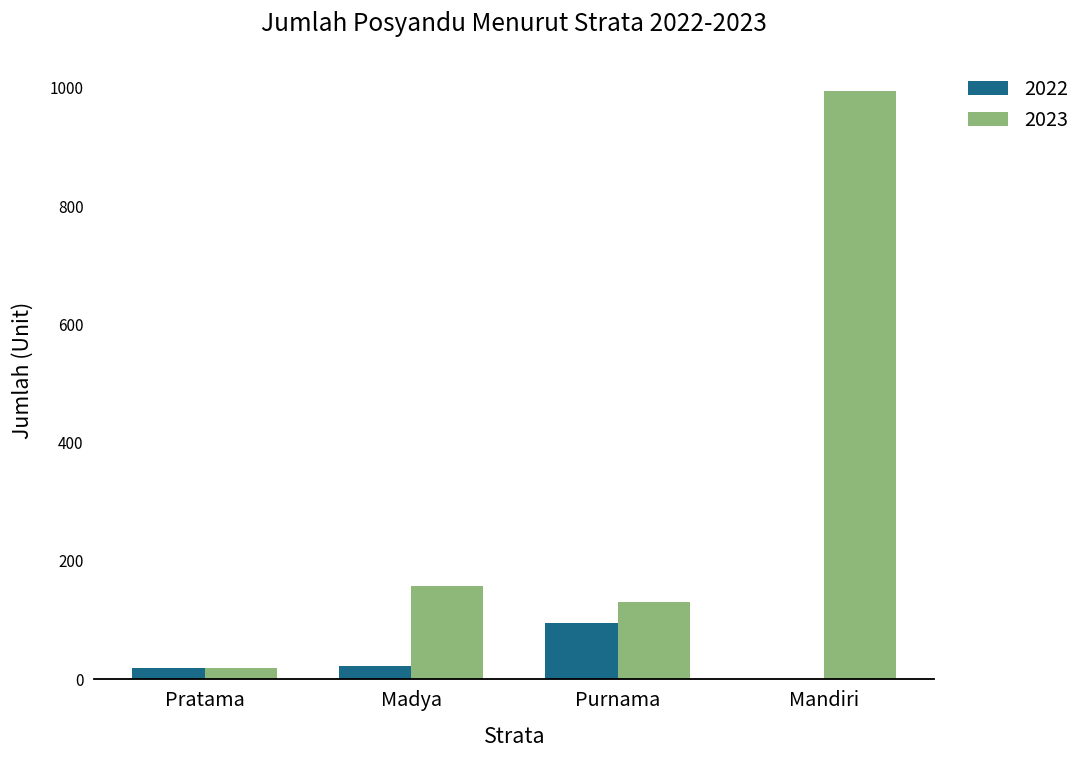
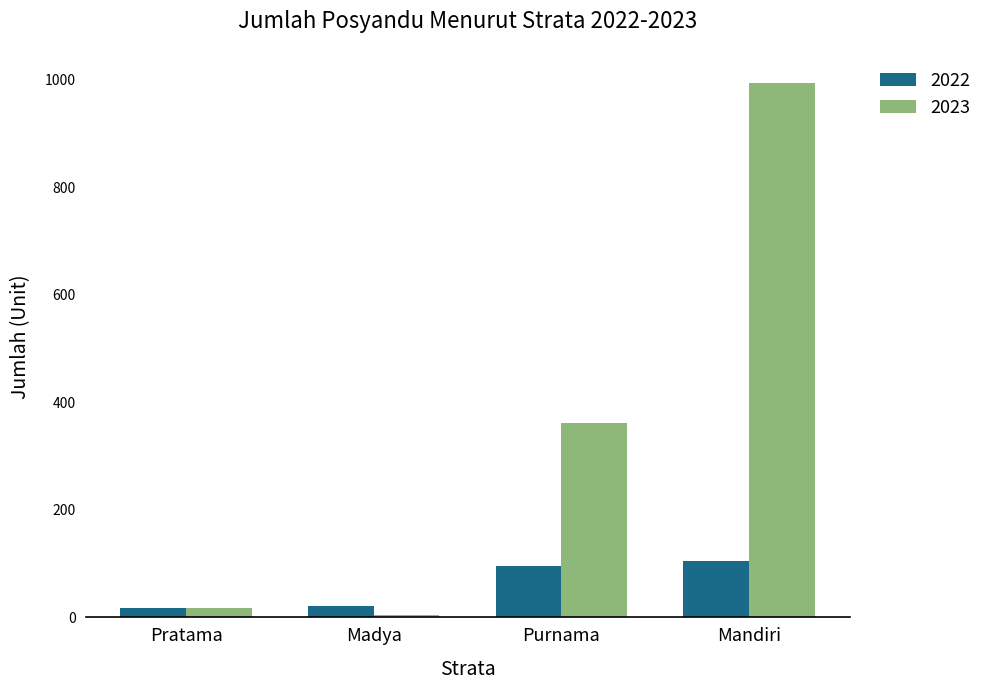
  {
    "2022": {
      "Pratama": 20,
      "Madya": 20,
      "Purnama": 100,
-     "Mandiri": 0
+     "Mandiri": 110
    },
    "2023": {
      "Pratama": 20,
-     "Madya": 160,
-     "Purnama": 130,
+     "Madya": 10,
+     "Purnama": 360,
      "Mandiri": 1000
    }
  }
